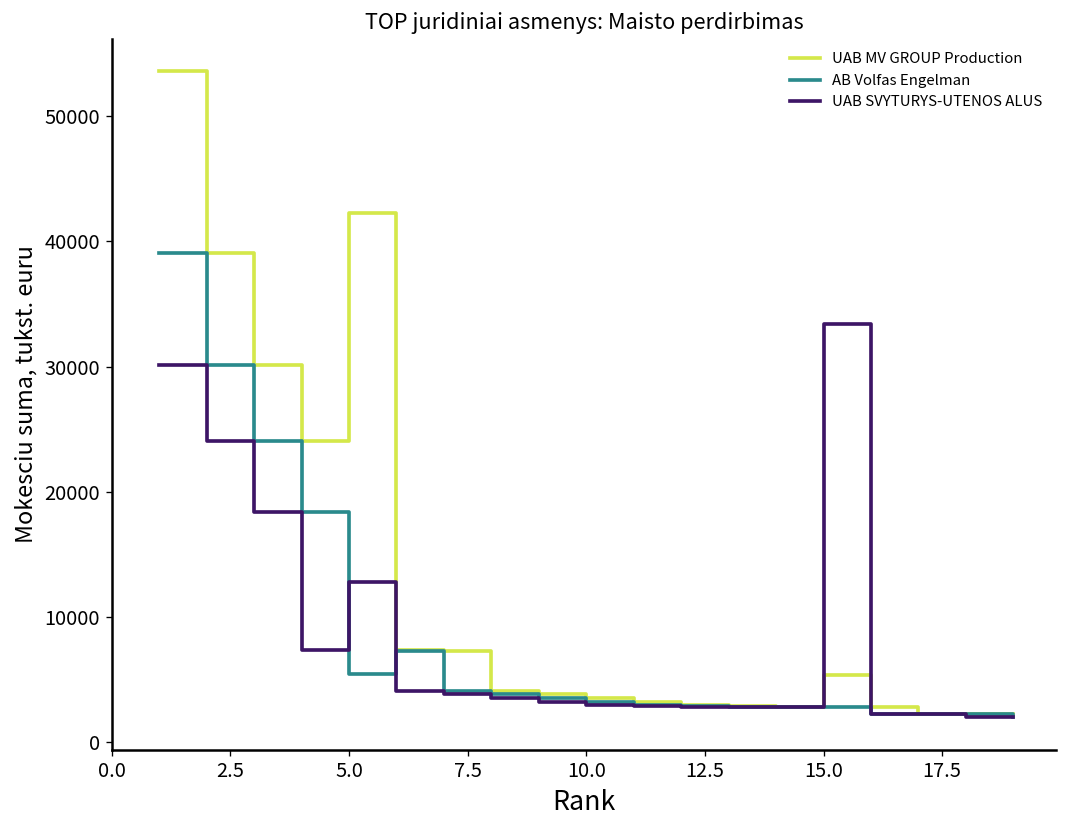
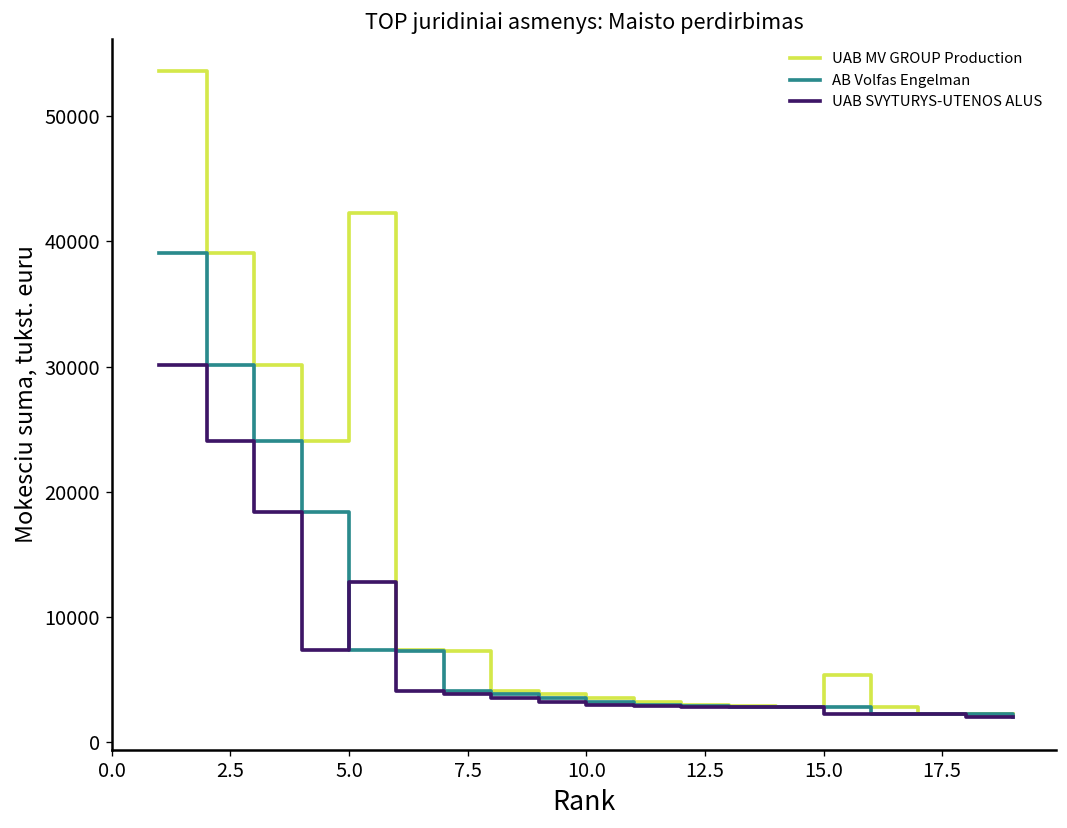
  {
    "UAB MV GROUP Production": {
      "5.0": 42200,
      "10.0": 3500,
      "15.0": 5400
    },
    "AB Volfas Engelman": {
-     "5.0": 5500,
+     "5.0": 7400,
      "15.0": 2800
    },
    "UAB SVYTURYS-UTENOS ALUS": {
      "5.0": 12800,
-     "15.0": 33400
+     "15.0": 2300
    }
  }
